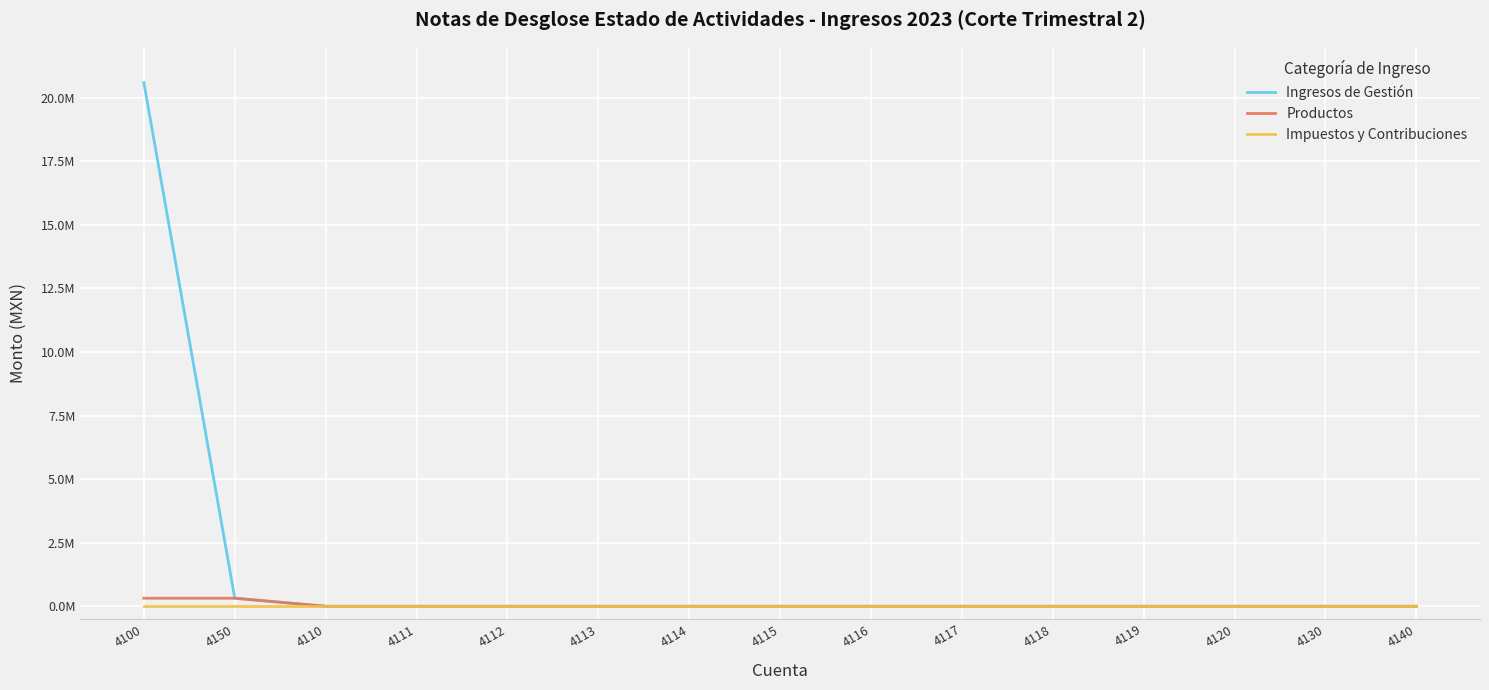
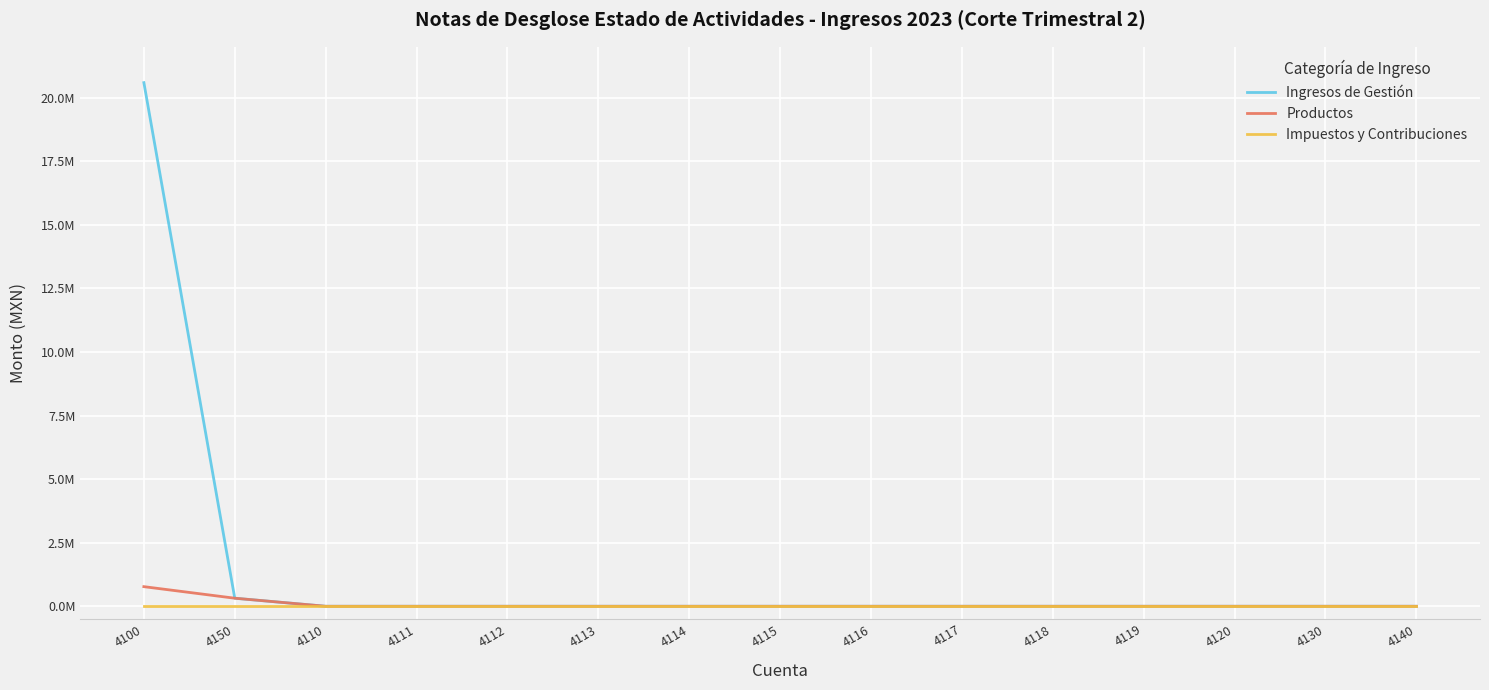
  {
    "Ingresos de Gestión": {
      "4100": 20600000
    },
    "Productos": {
-     "4100": 300000
+     "4100": 800000
    },
    "Impuestos y Contribuciones": {
      "4100": 0,
      "4150": 0
    }
  }
